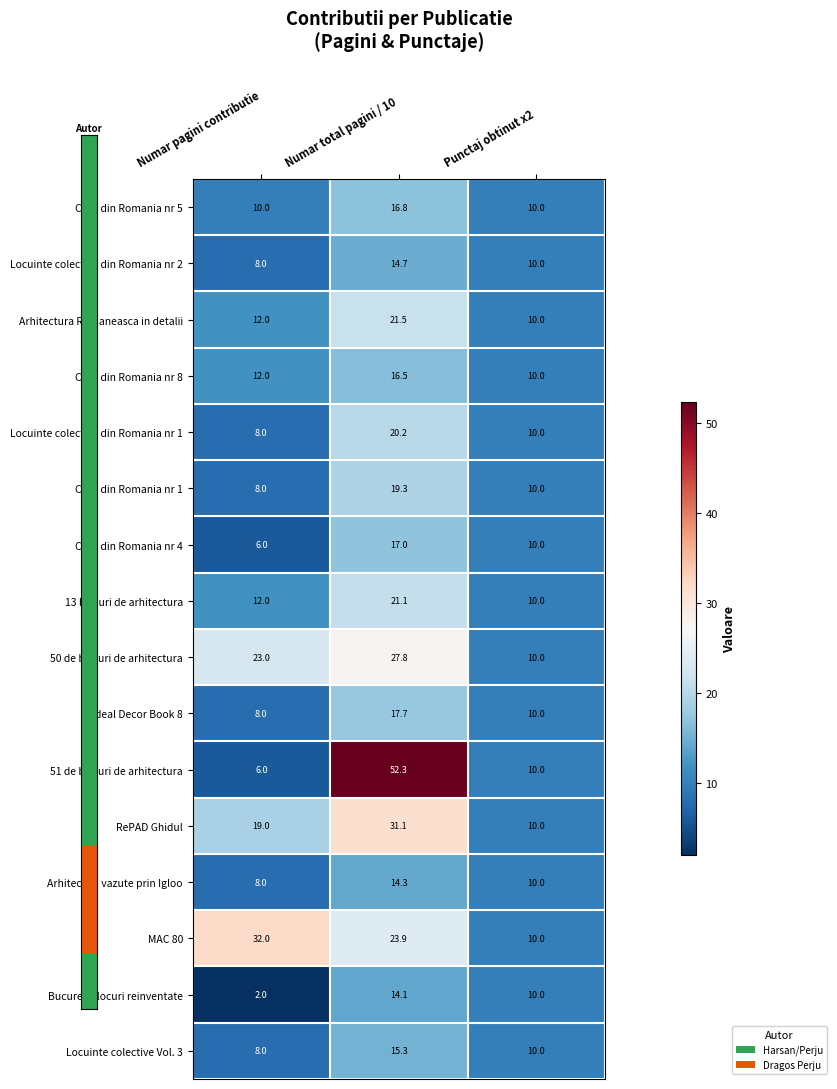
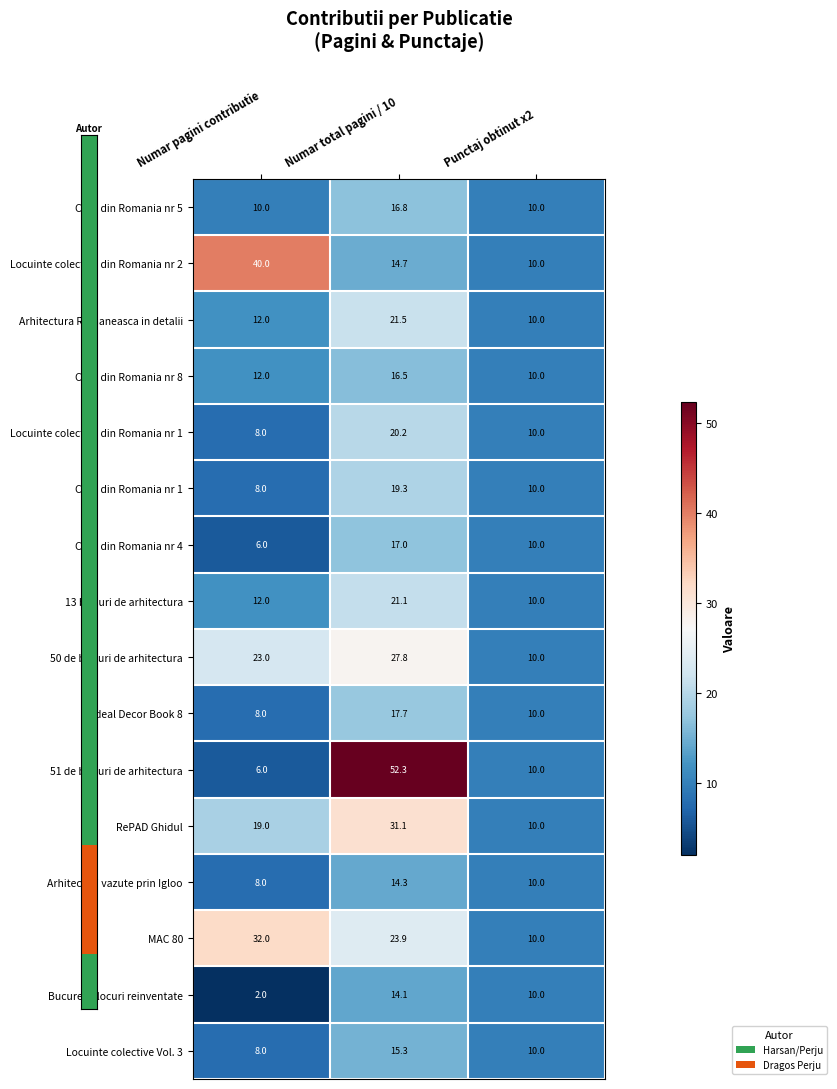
  {
    "Case din Romania nr 5": {
      "Numar pagini contributie": 10.0,
      "Numar total pagini / 10": 16.8,
      "Punctaj obtinut x2": 10.0
    },
    "Locuinte colective din Romania nr 2": {
-     "Numar pagini contributie": 8.0,
+     "Numar pagini contributie": 40.0,
      "Numar total pagini / 10": 14.7,
      "Punctaj obtinut x2": 10.0
    },
    "Arhitectura Romaneasca in detalii": {
      "Numar pagini contributie": 12.0,
      "Numar total pagini / 10": 21.5,
      "Punctaj obtinut x2": 10.0
    },
    "Case din Romania nr 8": {
      "Numar pagini contributie": 12.0,
      "Numar total pagini / 10": 16.5,
      "Punctaj obtinut x2": 10.0
    },
    "Locuinte colective din Romania nr 1": {
      "Numar pagini contributie": 8.0,
      "Numar total pagini / 10": 20.2,
      "Punctaj obtinut x2": 10.0
    },
    "Case din Romania nr 1": {
      "Numar pagini contributie": 8.0,
      "Numar total pagini / 10": 19.3,
      "Punctaj obtinut x2": 10.0
    },
    "Case din Romania nr 4": {
      "Numar pagini contributie": 6.0,
      "Numar total pagini / 10": 17.0,
      "Punctaj obtinut x2": 10.0
    },
    "13 birouri de arhitectura": {
      "Numar pagini contributie": 12.0,
      "Numar total pagini / 10": 21.1,
      "Punctaj obtinut x2": 10.0
    },
    "50 de birouri de arhitectura": {
      "Numar pagini contributie": 23.0,
      "Numar total pagini / 10": 27.8,
      "Punctaj obtinut x2": 10.0
    },
    "Ideal Decor Book 8": {
      "Numar pagini contributie": 8.0,
      "Numar total pagini / 10": 17.7,
      "Punctaj obtinut x2": 10.0
    },
    "51 de birouri de arhitectura": {
      "Numar pagini contributie": 6.0,
      "Numar total pagini / 10": 52.3,
      "Punctaj obtinut x2": 10.0
    },
    "RePAD Ghidul": {
      "Numar pagini contributie": 19.0,
      "Numar total pagini / 10": 31.1,
      "Punctaj obtinut x2": 10.0
    },
    "Arhitecturi vazute prin Igloo": {
      "Numar pagini contributie": 8.0,
      "Numar total pagini / 10": 14.3,
      "Punctaj obtinut x2": 10.0
    },
    "MAC 80": {
      "Numar pagini contributie": 32.0,
      "Numar total pagini / 10": 23.9,
      "Punctaj obtinut x2": 10.0
    },
    "Bucuresti locuri reinventate": {
      "Numar pagini contributie": 2.0,
      "Numar total pagini / 10": 14.1,
      "Punctaj obtinut x2": 10.0
    },
    "Locuinte colective Vol. 3": {
      "Numar pagini contributie": 8.0,
      "Numar total pagini / 10": 15.3,
      "Punctaj obtinut x2": 10.0
    }
  }
